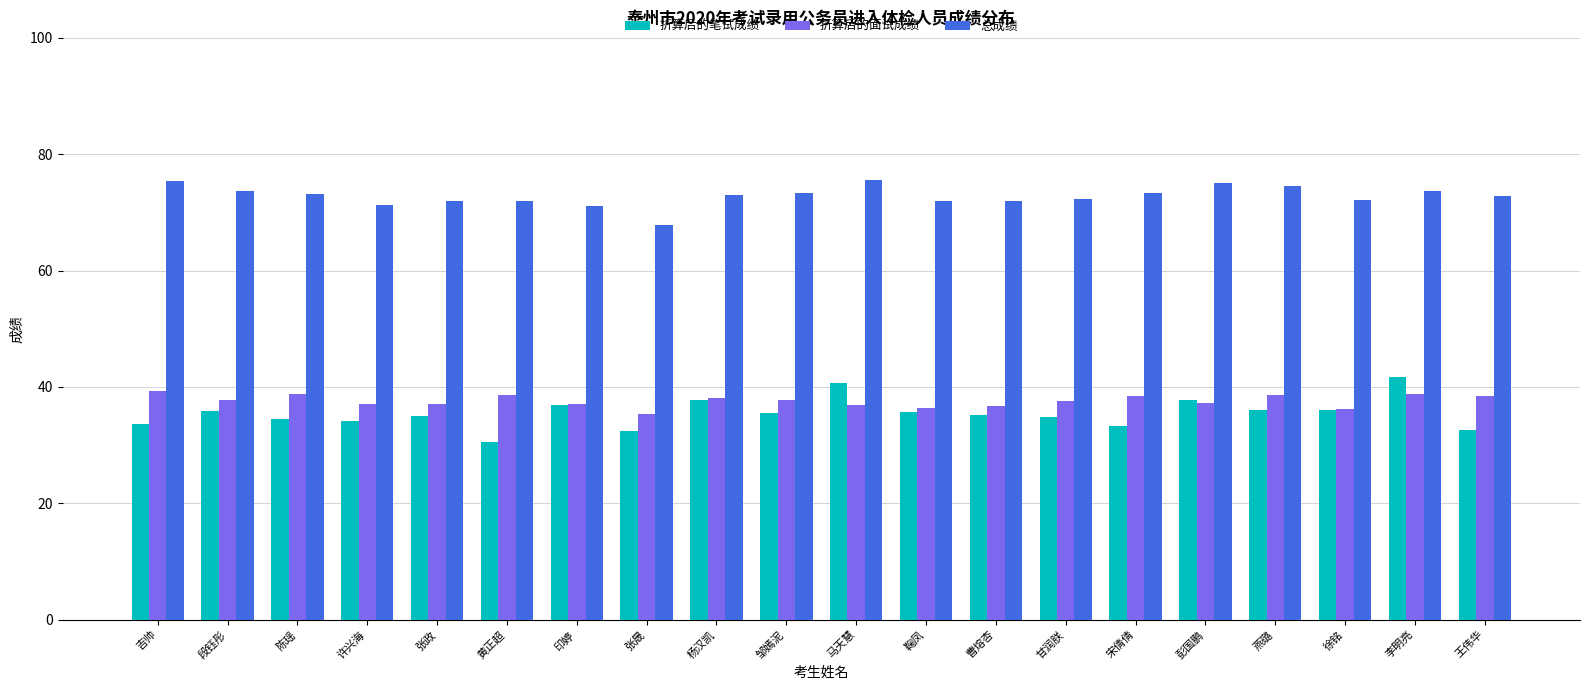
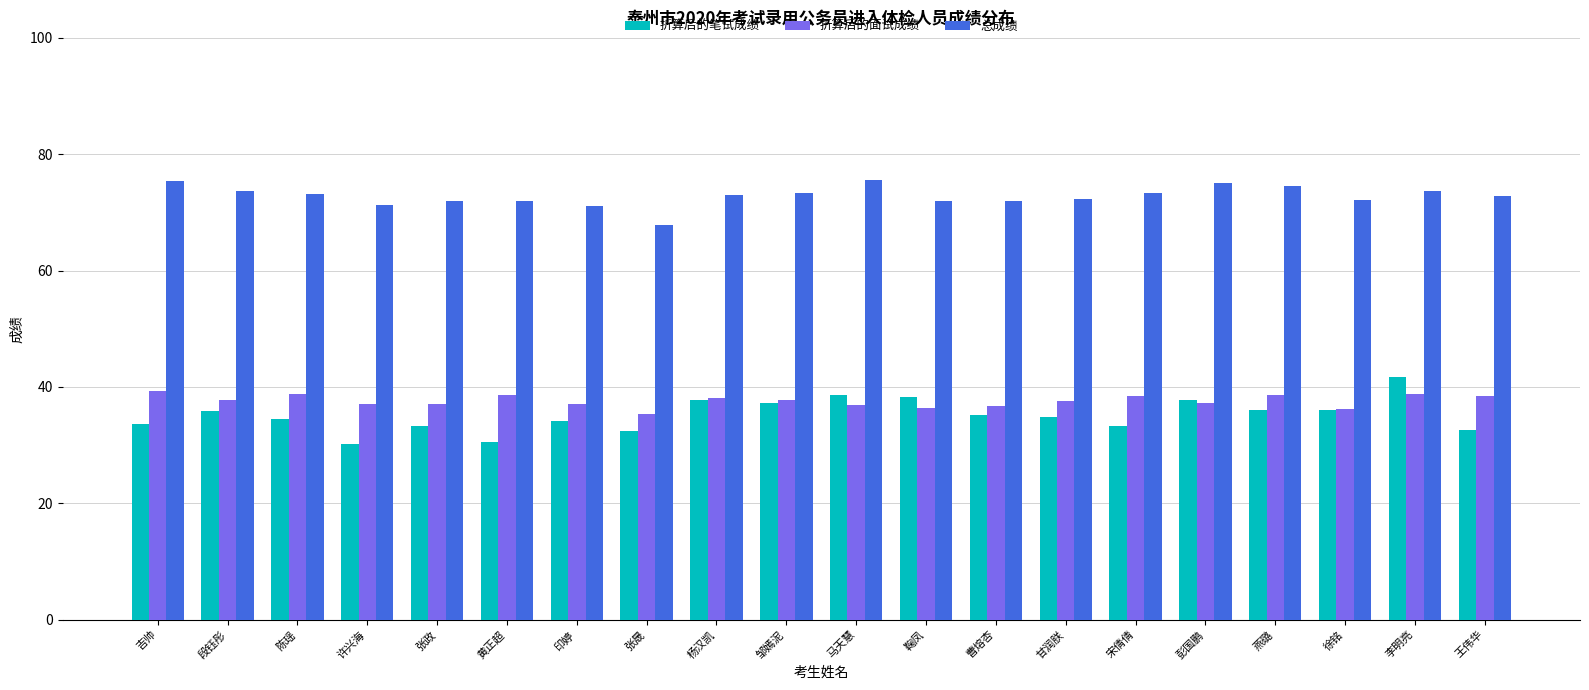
  {
    "折算后的笔试成绩": {
      "吉帅": 34,
      "段钰彤": 36,
      "陈瑶": 34,
-     "许兴海": 34,
-     "张政": 35,
+     "许兴海": 30,
+     "张政": 33,
      "黄正超": 31,
-     "印婷": 37,
+     "印婷": 34,
      "张晟": 32,
      "杨汉凯": 38,
-     "邹嫣泥": 36,
-     "马天慧": 41,
-     "鞠凤": 36,
+     "邹嫣泥": 37,
+     "马天慧": 39,
+     "鞠凤": 38,
      "曹熔杏": 35,
      "甘润朕": 35,
      "宋倩倩": 33,
      "彭国鹏": 38,
      "燕璐": 36,
      "徐铭": 36,
      "李明亮": 42,
      "王伟华": 33
    }
  }
